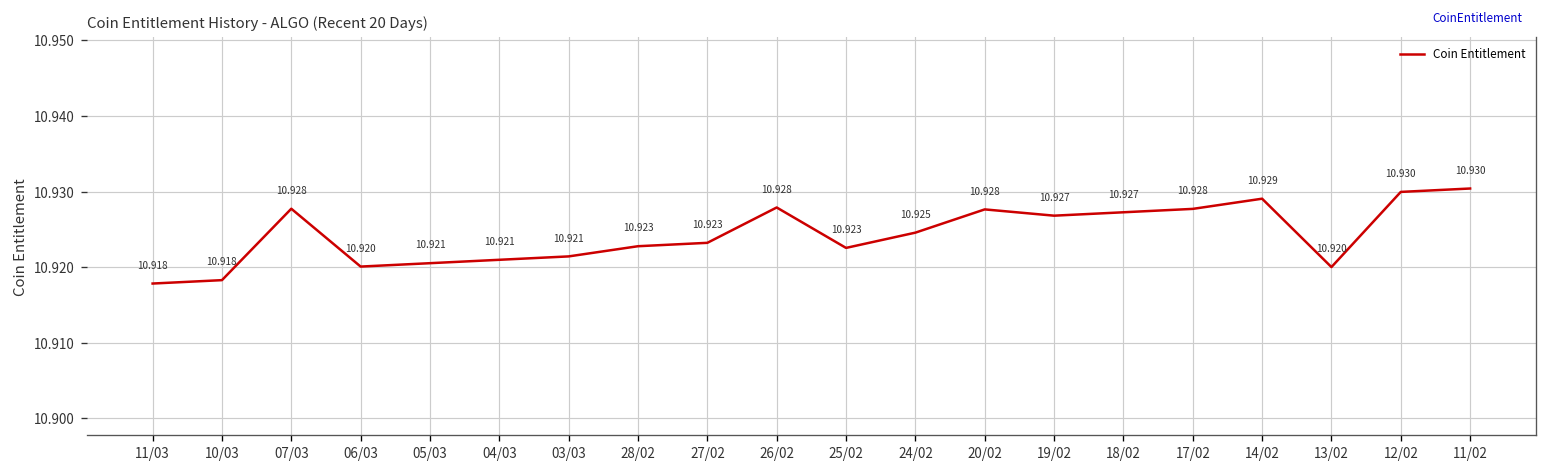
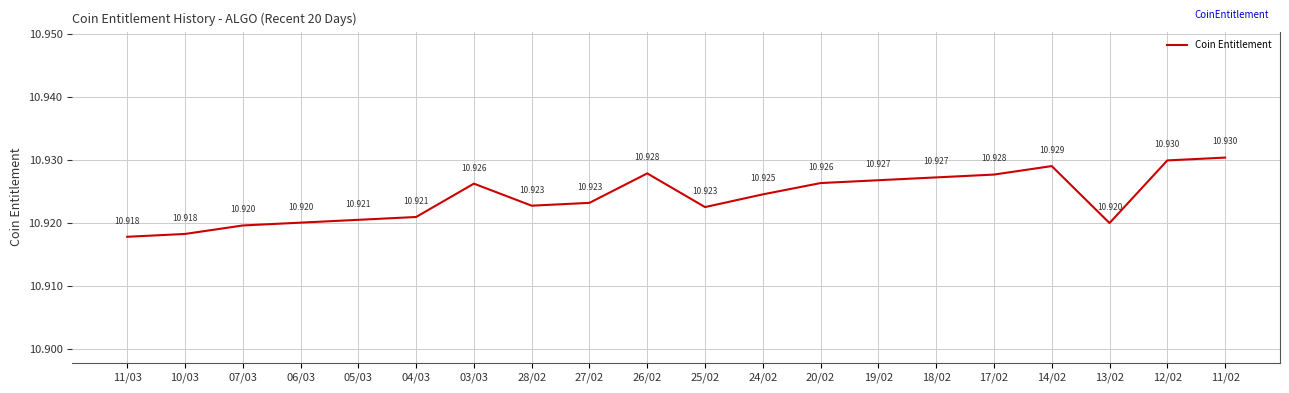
  {
    "11/03": 10.918,
    "10/03": 10.918,
-   "07/03": 10.928,
+   "07/03": 10.920,
    "06/03": 10.920,
    "05/03": 10.921,
    "04/03": 10.921,
-   "03/03": 10.921,
+   "03/03": 10.926,
    "28/02": 10.923,
    "27/02": 10.923,
    "26/02": 10.928,
    "25/02": 10.923,
    "24/02": 10.925,
-   "20/02": 10.928,
+   "20/02": 10.926,
    "19/02": 10.927,
    "18/02": 10.927,
    "17/02": 10.928,
    "14/02": 10.929,
    "13/02": 10.920,
    "12/02": 10.930,
    "11/02": 10.930
  }
